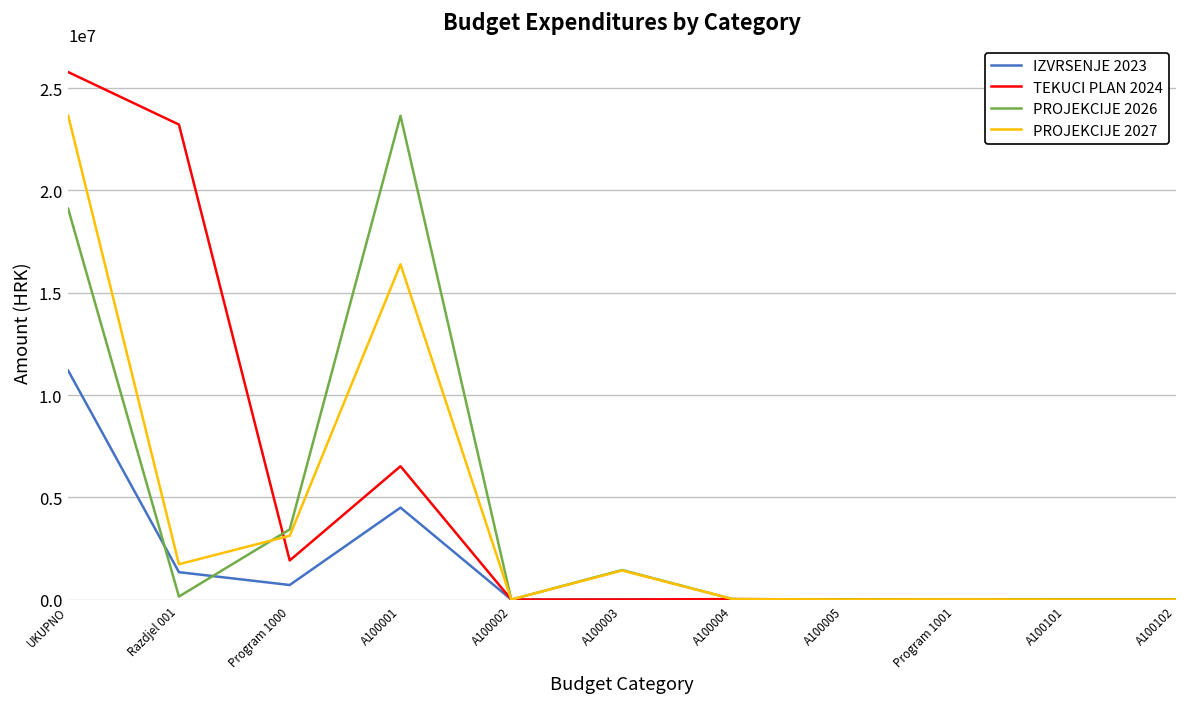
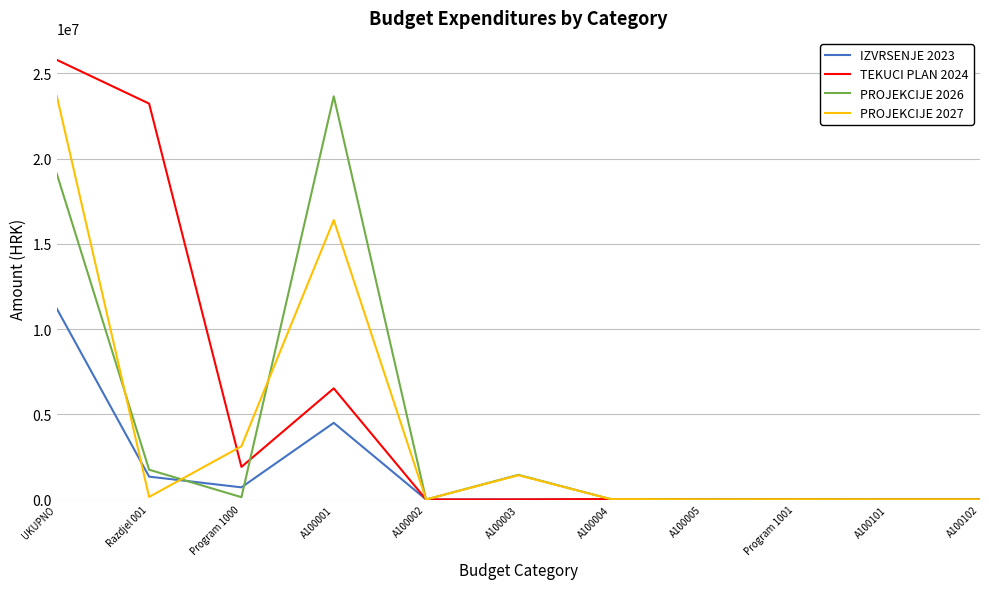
  {
    "IZVRSENJE 2023": {
      "UKUPNO": 11200000,
      "Razdjel 001": 1300000,
      "Program 1000": 700000,
      "A100001": 4500000
    },
    "TEKUCI PLAN 2024": {
      "UKUPNO": 25800000,
      "Razdjel 001": 23200000,
      "Program 1000": 1900000,
      "A100001": 6500000
    },
    "PROJEKCIJE 2026": {
      "UKUPNO": 19100000,
-     "Razdjel 001": 100000,
-     "Program 1000": 3400000,
+     "Razdjel 001": 1700000,
+     "Program 1000": 100000,
      "A100001": 23600000
    },
    "PROJEKCIJE 2027": {
      "UKUPNO": 23700000,
-     "Razdjel 001": 1700000,
+     "Razdjel 001": 200000,
      "Program 1000": 3100000,
      "A100001": 16400000
    }
  }
